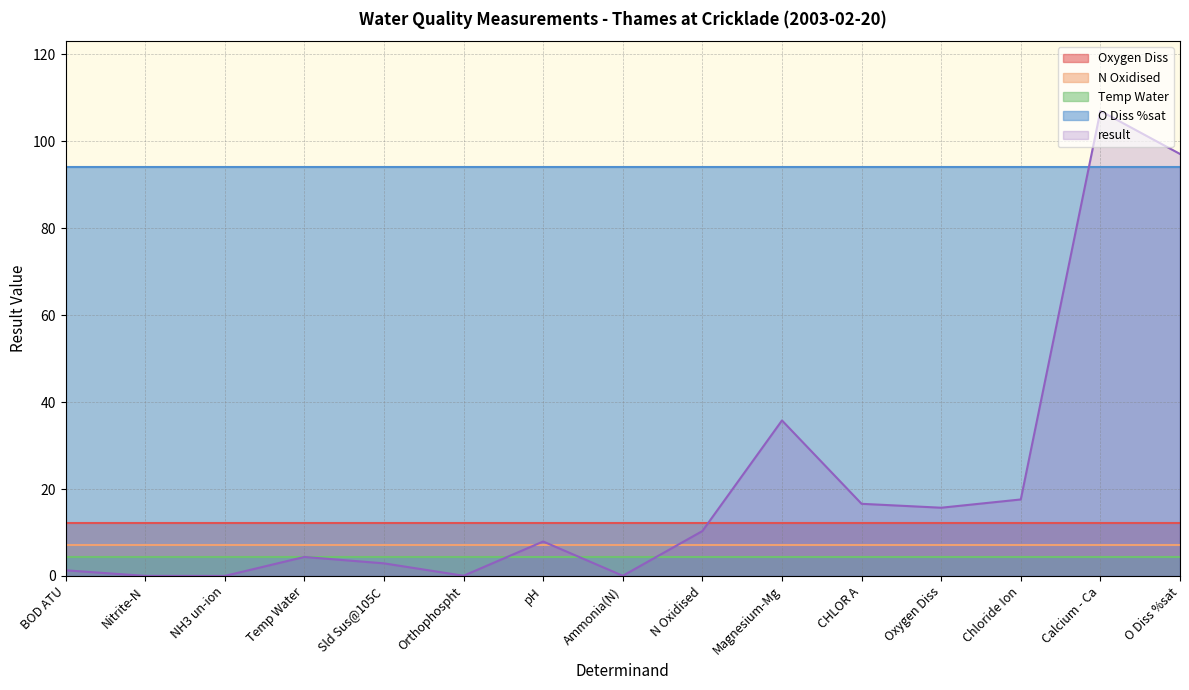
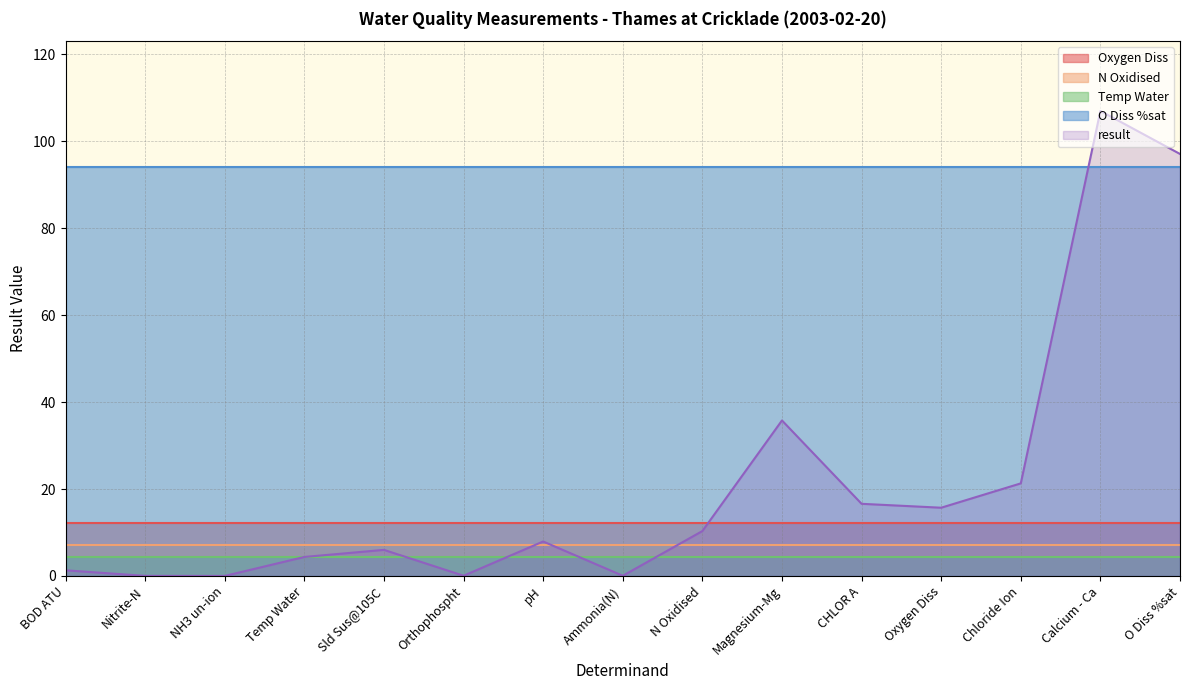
  {
    "Oxygen Diss": {
      "BOD ATU": 12,
      "Nitrite-N": 12,
      "NH3 un-ion": 12,
      "Temp Water": 12,
      "Sld Sus@105C": 12,
      "Orthophospht": 12,
      "pH": 12,
      "Ammonia(N)": 12,
      "N Oxidised": 12,
      "Magnesium-Mg": 12,
      "CHLOR A": 12,
      "Oxygen Diss": 12,
      "Chloride Ion": 12,
      "Calcium - Ca": 12,
      "O Diss %sat": 12
    },
    "N Oxidised": {
      "BOD ATU": 7,
      "Nitrite-N": 7,
      "NH3 un-ion": 7,
      "Temp Water": 7,
      "Sld Sus@105C": 7,
      "Orthophospht": 7,
      "pH": 7,
      "Ammonia(N)": 7,
      "N Oxidised": 7,
      "Magnesium-Mg": 7,
      "CHLOR A": 7,
      "Oxygen Diss": 7,
      "Chloride Ion": 7,
      "Calcium - Ca": 7,
      "O Diss %sat": 7
    },
    "Temp Water": {
      "BOD ATU": 4,
      "Nitrite-N": 4,
      "NH3 un-ion": 4,
      "Sld Sus@105C": 4,
      "Orthophospht": 4,
      "pH": 4,
      "Ammonia(N)": 4,
      "N Oxidised": 4,
      "Magnesium-Mg": 4,
      "CHLOR A": 4,
      "Oxygen Diss": 4,
      "Chloride Ion": 4,
      "Calcium - Ca": 4,
      "O Diss %sat": 4
    },
    "O Diss %sat": {
      "BOD ATU": 94,
      "Nitrite-N": 94,
      "NH3 un-ion": 94,
      "Temp Water": 94,
      "Sld Sus@105C": 94,
      "Orthophospht": 94,
      "pH": 94,
      "Ammonia(N)": 94,
      "N Oxidised": 94,
      "Magnesium-Mg": 94,
      "CHLOR A": 94,
      "Oxygen Diss": 94,
      "Chloride Ion": 94,
      "Calcium - Ca": 94,
      "O Diss %sat": 94
    },
    "result": {
      "BOD ATU": 1,
      "Nitrite-N": 0,
      "NH3 un-ion": 0,
-     "Sld Sus@105C": 3,
+     "Sld Sus@105C": 6,
      "Orthophospht": 0,
      "pH": 8,
      "Ammonia(N)": 0,
      "N Oxidised": 10,
      "Magnesium-Mg": 36,
      "CHLOR A": 17,
      "Oxygen Diss": 16,
-     "Chloride Ion": 18,
+     "Chloride Ion": 21,
      "O Diss %sat": 97
    }
  }
